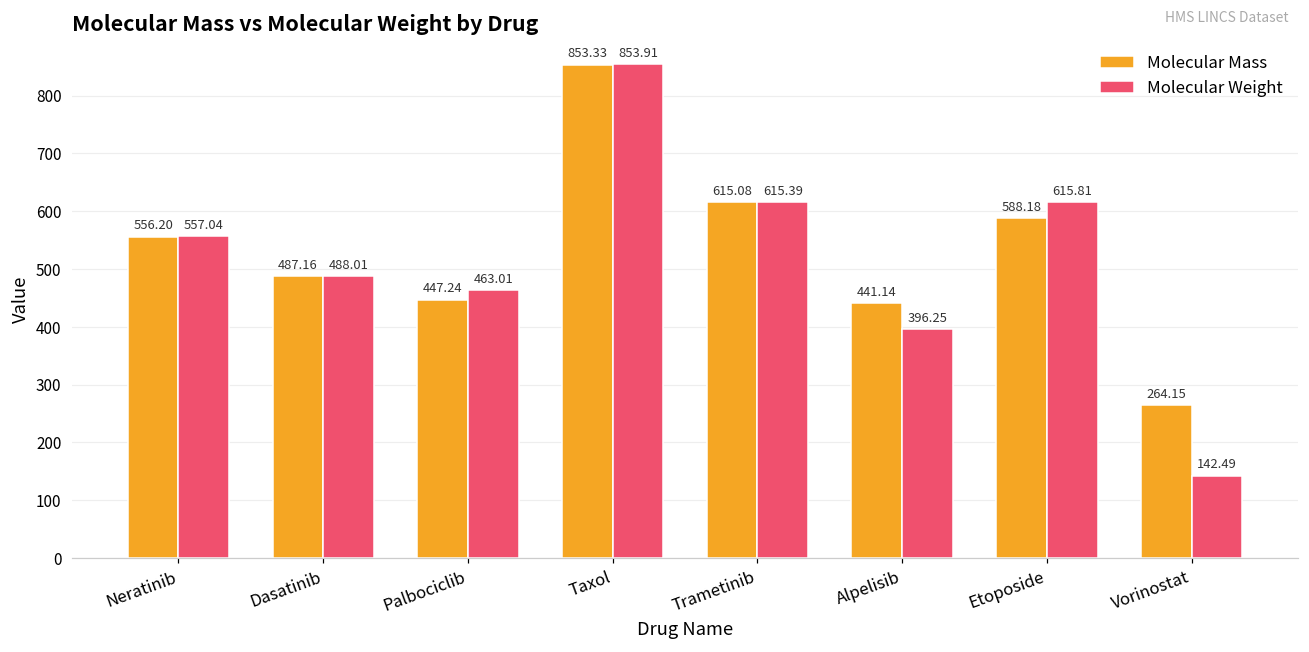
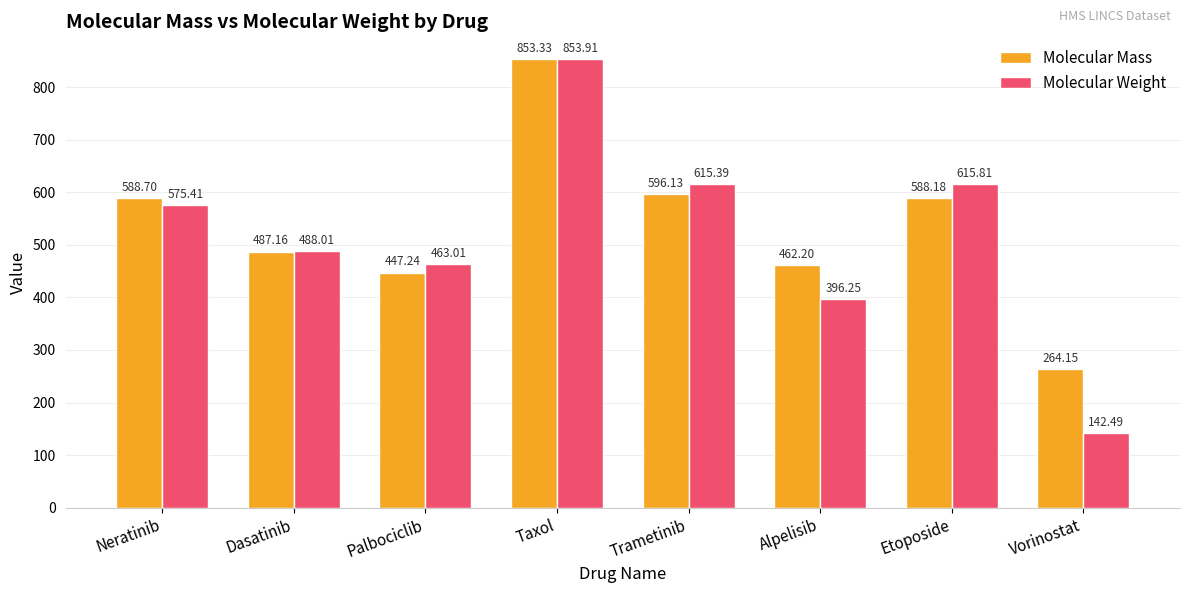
  {
    "Molecular Mass": {
-     "Neratinib": 556.20,
+     "Neratinib": 588.70,
      "Dasatinib": 487.16,
      "Palbociclib": 447.24,
      "Taxol": 853.33,
-     "Trametinib": 615.08,
-     "Alpelisib": 441.14,
+     "Trametinib": 596.13,
+     "Alpelisib": 462.20,
      "Etoposide": 588.18,
      "Vorinostat": 264.15
    },
    "Molecular Weight": {
-     "Neratinib": 557.04,
+     "Neratinib": 575.41,
      "Dasatinib": 488.01,
      "Palbociclib": 463.01,
      "Taxol": 853.91,
      "Trametinib": 615.39,
      "Alpelisib": 396.25,
      "Etoposide": 615.81,
      "Vorinostat": 142.49
    }
  }
